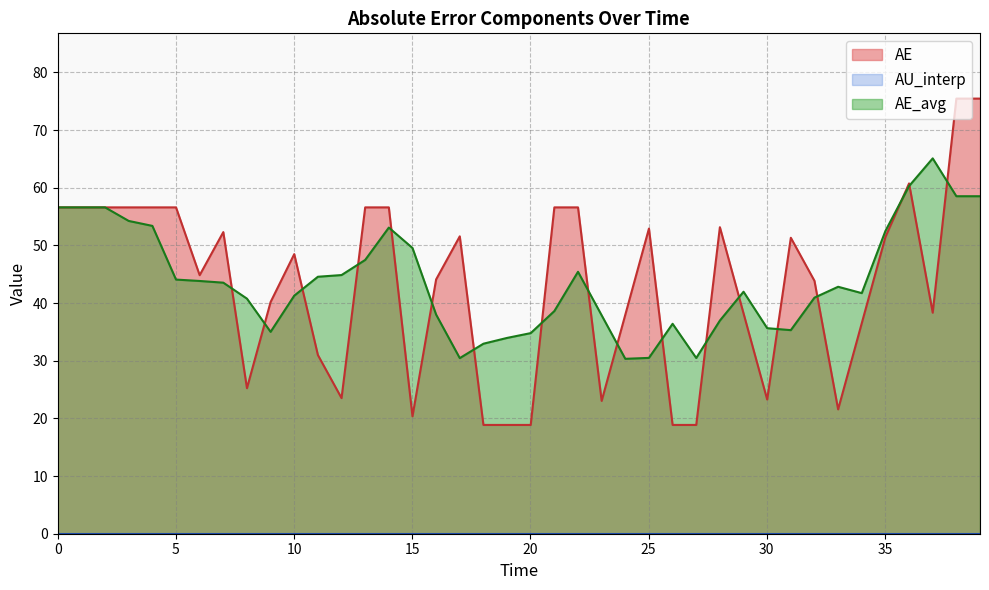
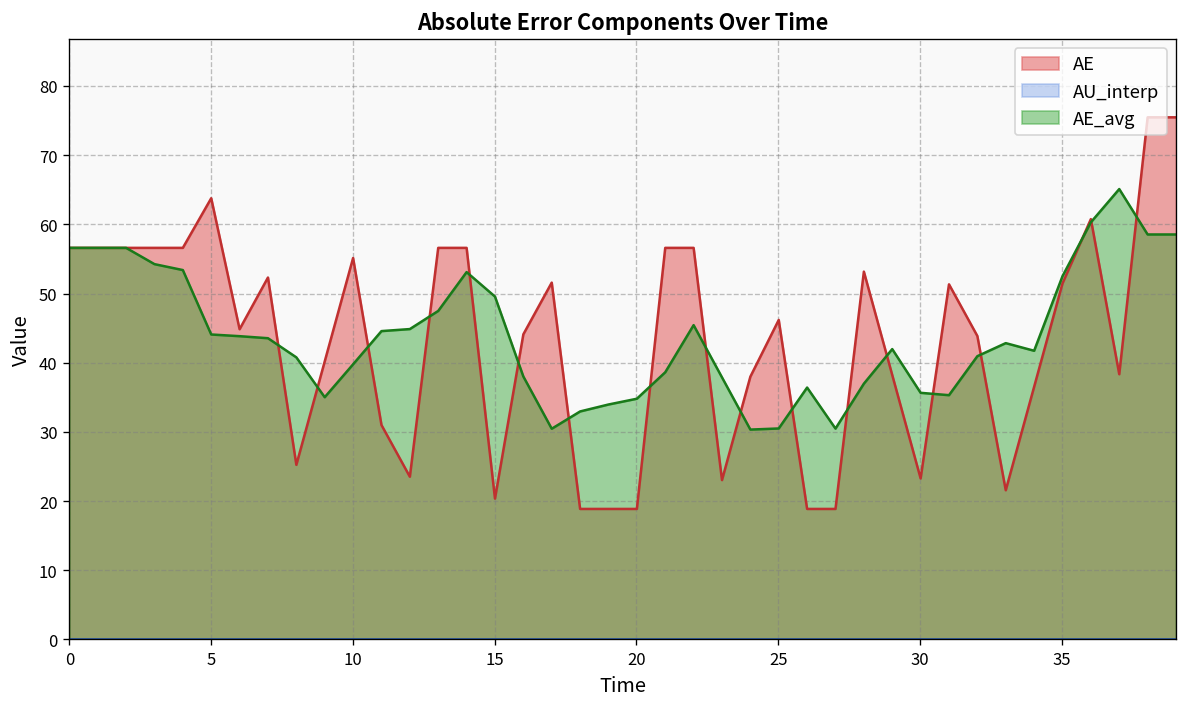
  {
    "AE": {
-     "5": 57,
-     "10": 48,
+     "5": 64,
+     "10": 55,
      "15": 20,
      "20": 19,
-     "25": 53
+     "25": 46
    },
    "AU_interp": {
      "0": 0,
      "5": 0,
      "10": 0,
      "15": 0,
      "20": 0,
      "25": 0
    },
    "AE_avg": {
      "5": 44,
-     "10": 41,
+     "10": 40,
      "15": 50,
      "20": 35,
      "25": 30
    }
  }
